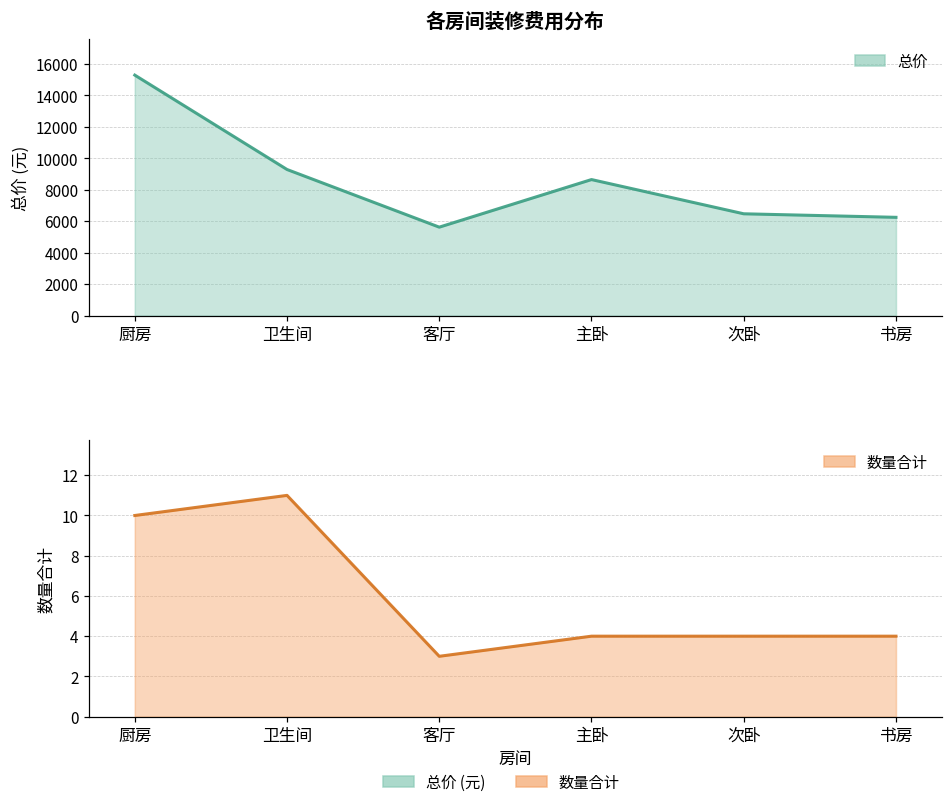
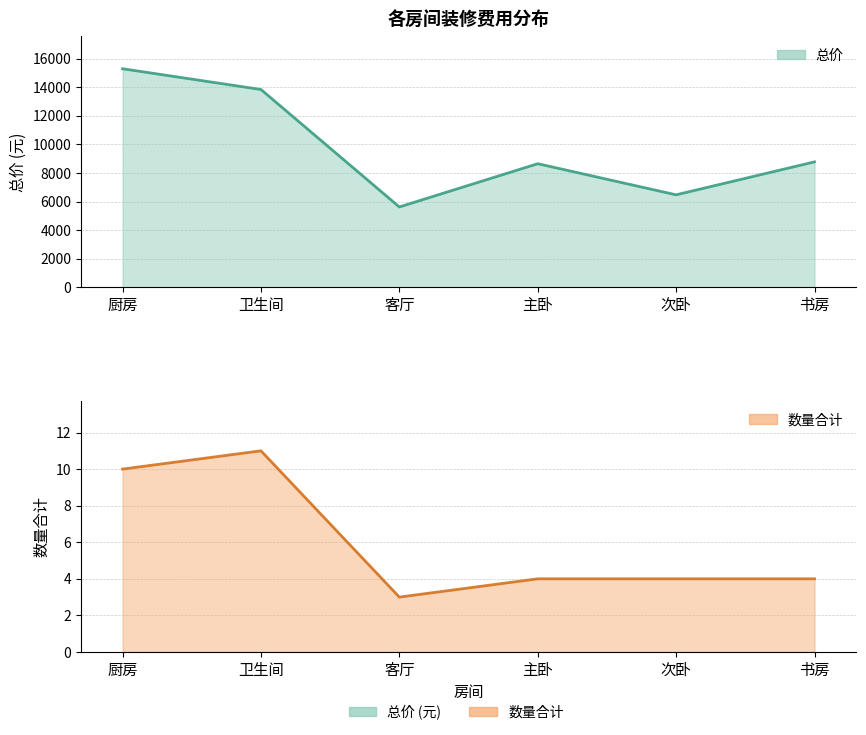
  {
    "各房间装修费用分布": {
      "厨房": 15300,
-     "卫生间": 9300,
+     "卫生间": 13800,
      "客厅": 5600,
      "主卧": 8700,
      "次卧": 6500,
-     "书房": 6300
+     "书房": 8800
    }
  }
